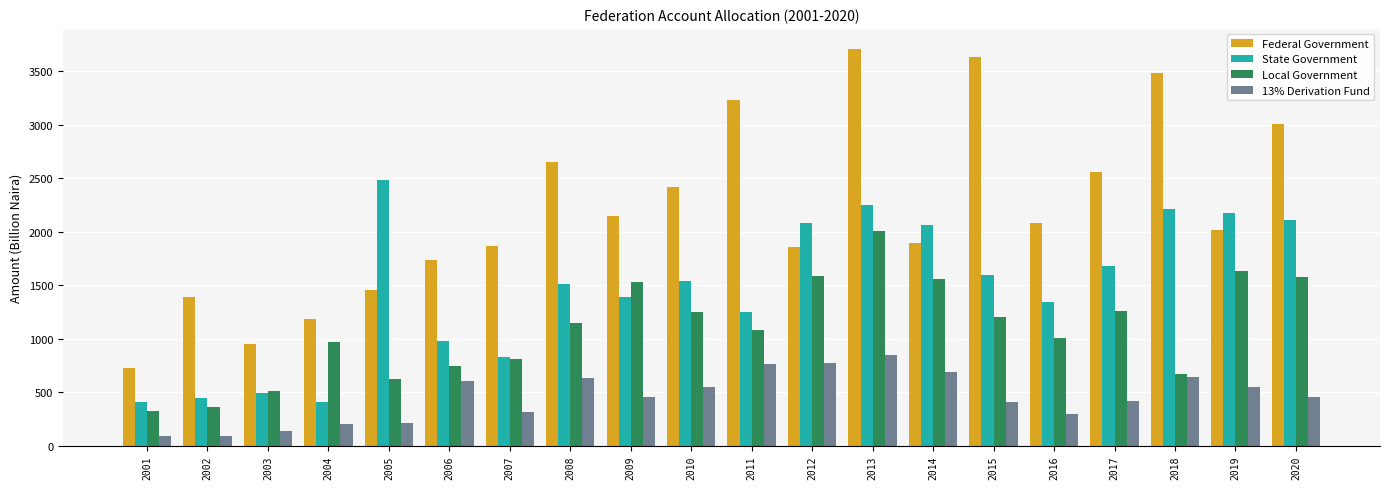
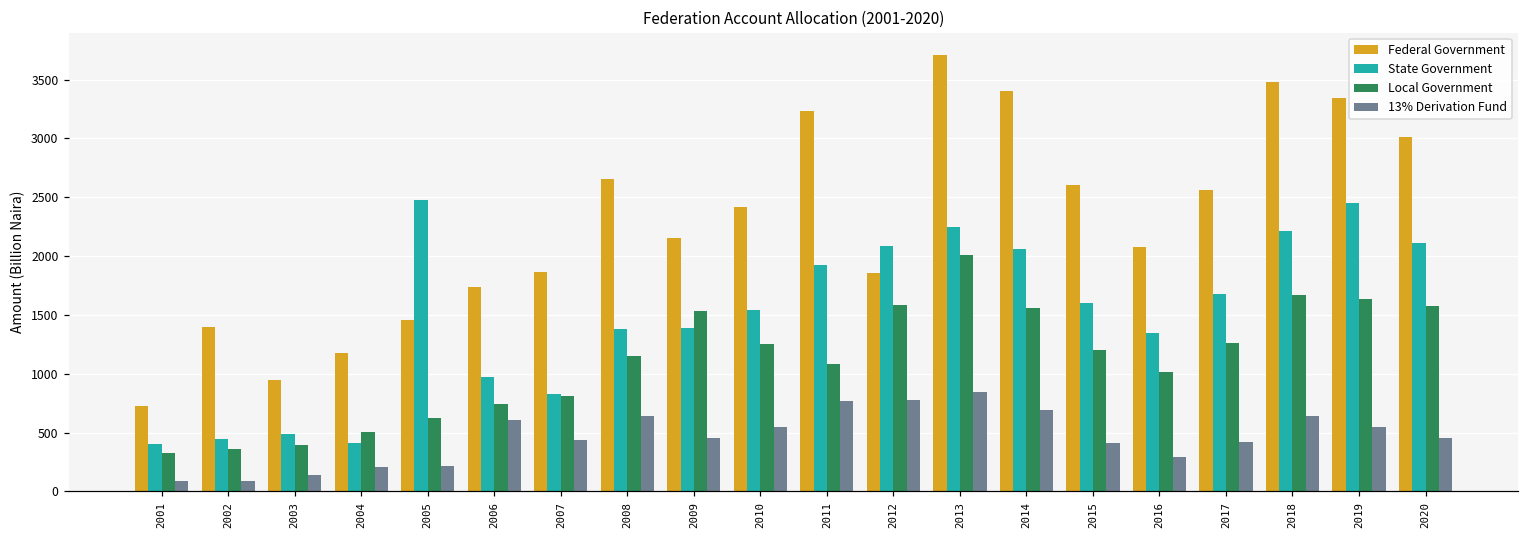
  {
    "Federal Government": {
      "2001": 720,
      "2002": 1390,
      "2003": 950,
      "2004": 1180,
      "2005": 1460,
      "2006": 1740,
      "2007": 1870,
      "2008": 2660,
      "2009": 2150,
      "2010": 2420,
      "2011": 3240,
      "2012": 1860,
      "2013": 3710,
-     "2014": 1890,
-     "2015": 3630,
+     "2014": 3400,
+     "2015": 2600,
      "2016": 2080,
      "2017": 2560,
      "2018": 3480,
-     "2019": 2020,
+     "2019": 3340,
      "2020": 3010
    },
    "State Government": {
      "2001": 400,
      "2002": 440,
      "2003": 490,
      "2004": 410,
      "2005": 2480,
      "2006": 980,
      "2007": 830,
-     "2008": 1510,
+     "2008": 1380,
      "2009": 1390,
      "2010": 1540,
-     "2011": 1250,
+     "2011": 1920,
      "2012": 2080,
      "2013": 2250,
      "2014": 2060,
      "2015": 1600,
      "2016": 1350,
      "2017": 1680,
      "2018": 2210,
-     "2019": 2170,
+     "2019": 2450,
      "2020": 2110
    },
    "Local Government": {
      "2001": 320,
      "2002": 360,
-     "2003": 510,
-     "2004": 970,
+     "2003": 400,
+     "2004": 510,
      "2005": 620,
      "2006": 740,
      "2007": 820,
      "2008": 1150,
      "2009": 1530,
      "2010": 1250,
      "2011": 1080,
      "2012": 1580,
      "2013": 2010,
      "2014": 1560,
      "2015": 1210,
      "2016": 1010,
      "2017": 1260,
-     "2018": 670,
+     "2018": 1670,
      "2019": 1640,
      "2020": 1580
    },
    "13% Derivation Fund": {
      "2001": 90,
      "2002": 90,
      "2003": 140,
      "2004": 210,
      "2005": 220,
      "2006": 610,
-     "2007": 320,
+     "2007": 440,
      "2008": 640,
      "2009": 460,
      "2010": 550,
      "2011": 770,
      "2012": 770,
      "2013": 840,
      "2014": 690,
      "2015": 410,
      "2016": 290,
      "2017": 420,
      "2018": 640,
      "2019": 550,
      "2020": 460
    }
  }
